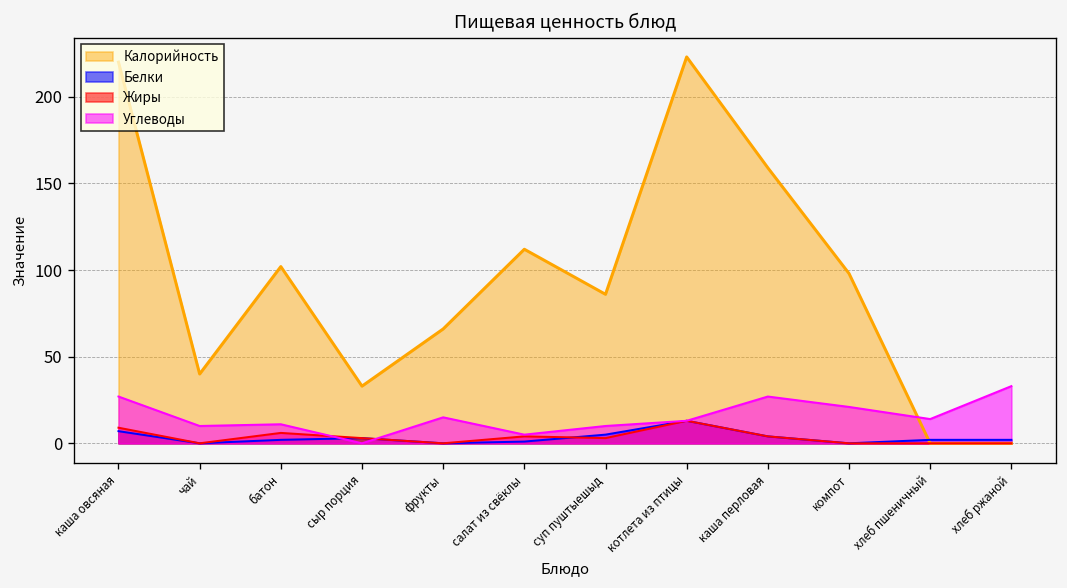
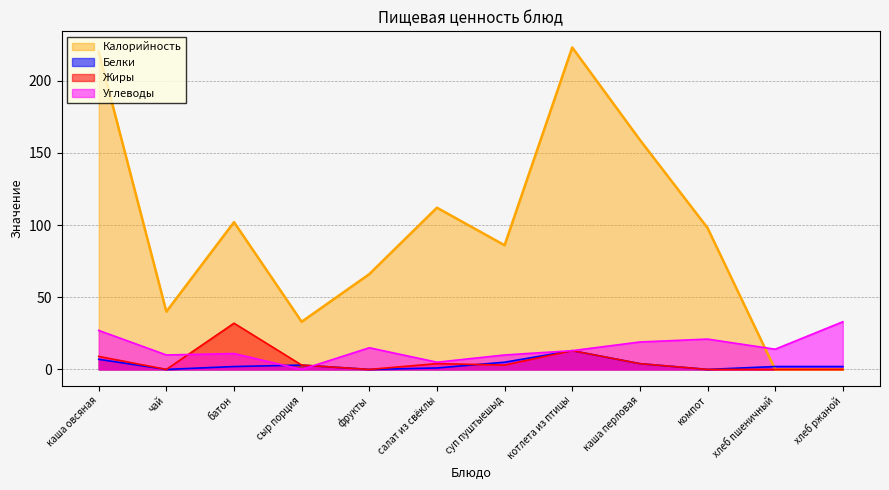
  {
    "Калорийность": {
      "чай": 40,
      "батон": 102,
      "сыр порция": 33,
      "фрукты": 66,
      "салат из свёклы": 112,
      "суп пуштыешыд": 86,
      "котлета из птицы": 223,
      "каша перловая": 159,
      "компот": 98
    },
    "Белки": {
      "каша овсяная": 7,
      "батон": 2,
      "салат из свёклы": 1,
      "суп пуштыешыд": 5,
      "хлеб пшеничный": 2,
      "хлеб ржаной": 2
    },
    "Жиры": {
      "каша овсяная": 9,
-     "батон": 6,
+     "батон": 32,
      "суп пуштыешыд": 3
    },
    "Углеводы": {
      "каша овсяная": 27,
      "чай": 10,
      "батон": 11,
      "сыр порция": 0,
      "фрукты": 15,
      "суп пуштыешыд": 10,
-     "каша перловая": 27,
+     "каша перловая": 19,
      "компот": 21,
      "хлеб пшеничный": 14,
      "хлеб ржаной": 33
    }
  }
